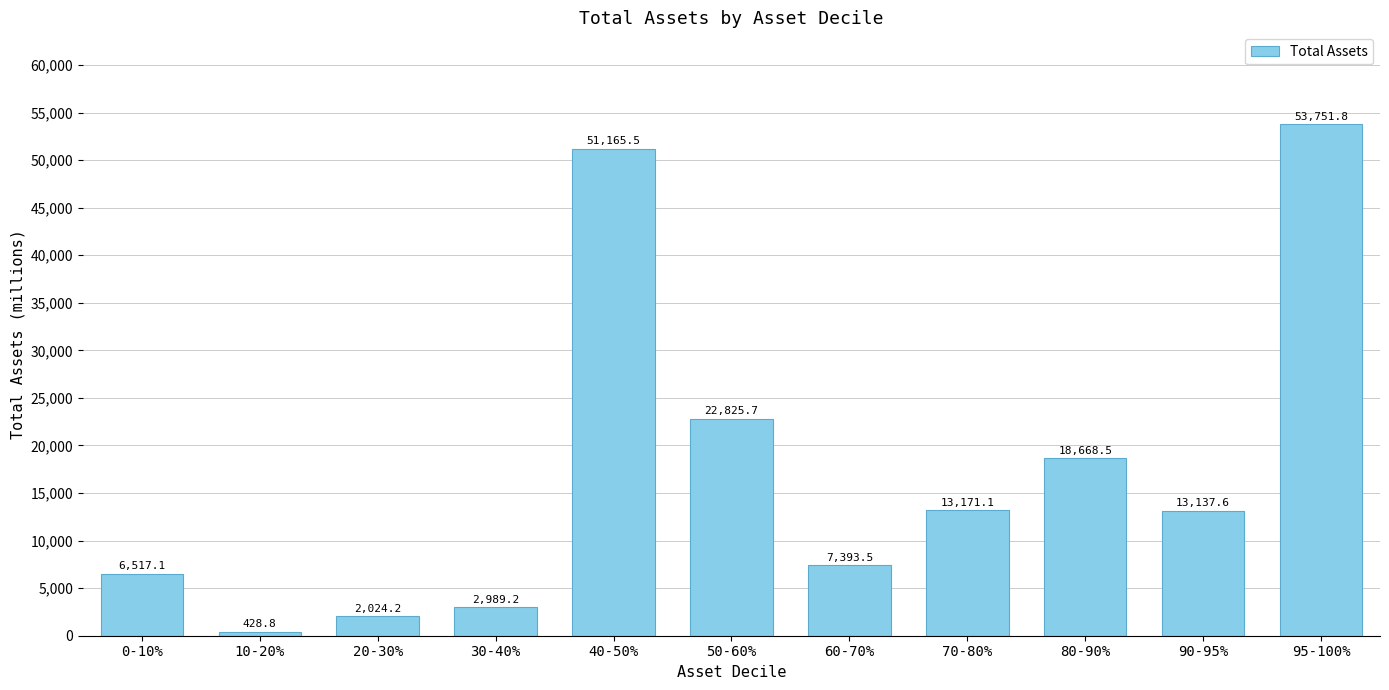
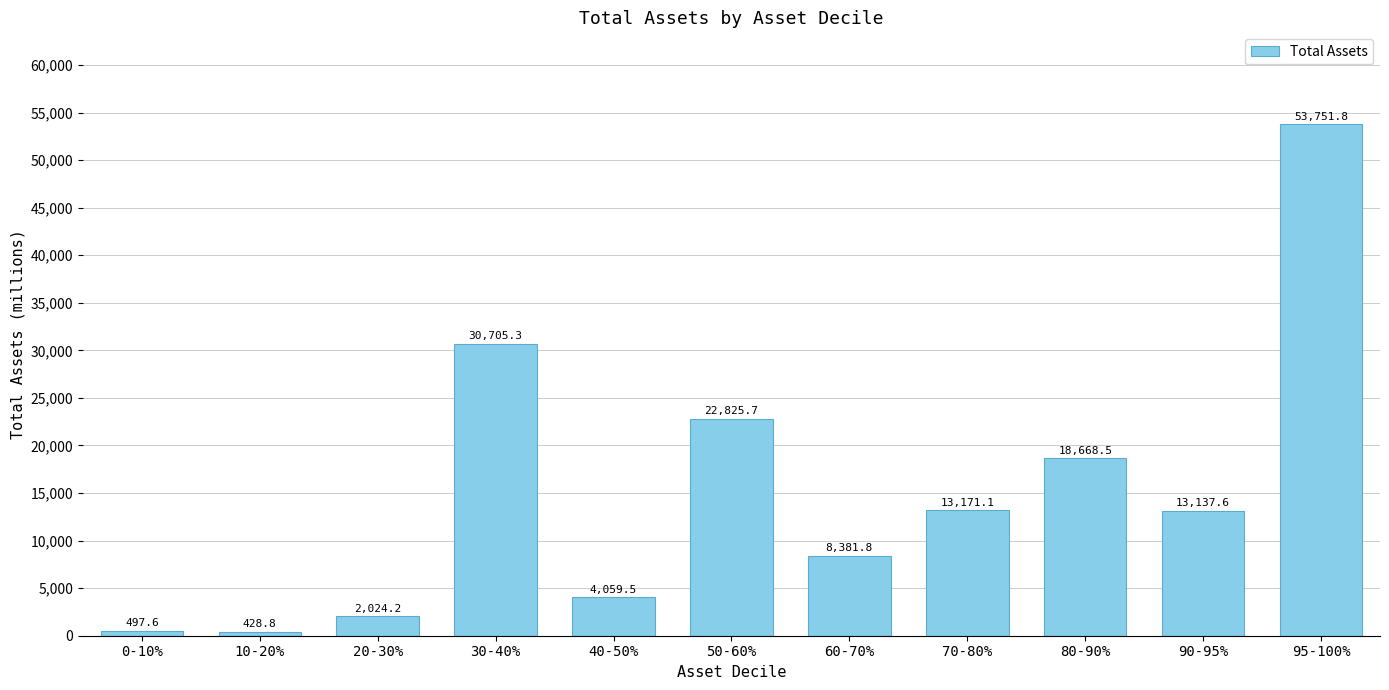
  {
-   "0-10%": "6,517.1",
+   "0-10%": "497.6",
    "10-20%": "428.8",
    "20-30%": "2,024.2",
-   "30-40%": "2,989.2",
-   "40-50%": "51,165.5",
+   "30-40%": "30,705.3",
+   "40-50%": "4,059.5",
    "50-60%": "22,825.7",
-   "60-70%": "7,393.5",
+   "60-70%": "8,381.8",
    "70-80%": "13,171.1",
    "80-90%": "18,668.5",
    "90-95%": "13,137.6",
    "95-100%": "53,751.8"
  }
